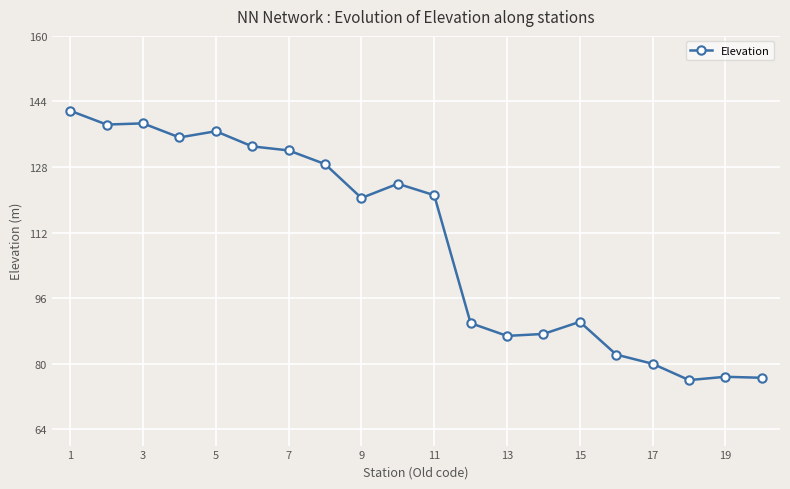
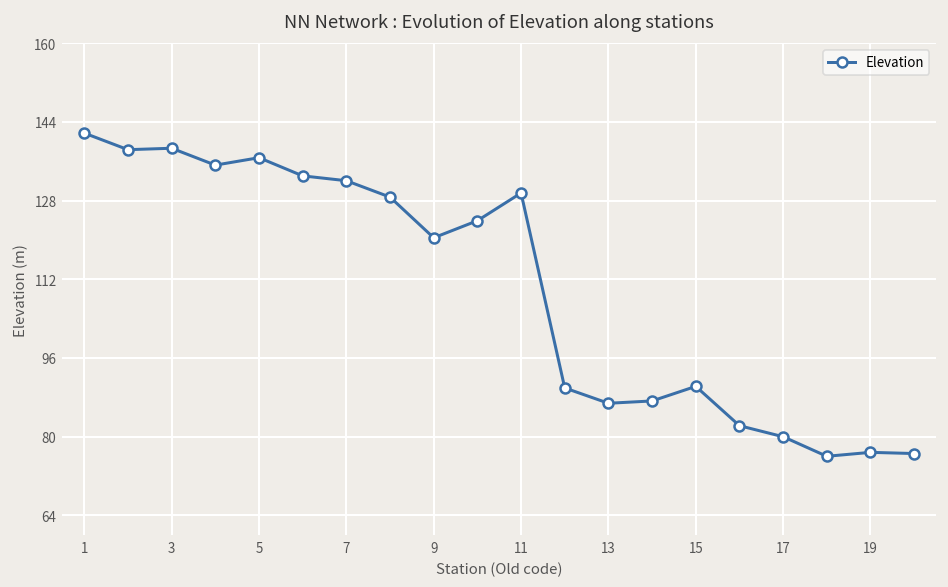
  {
    "1": 142,
    "3": 139,
    "5": 137,
    "7": 132,
    "9": 120,
-   "11": 121,
+   "11": 130,
    "13": 87,
    "15": 90,
    "17": 80,
    "19": 77
  }
